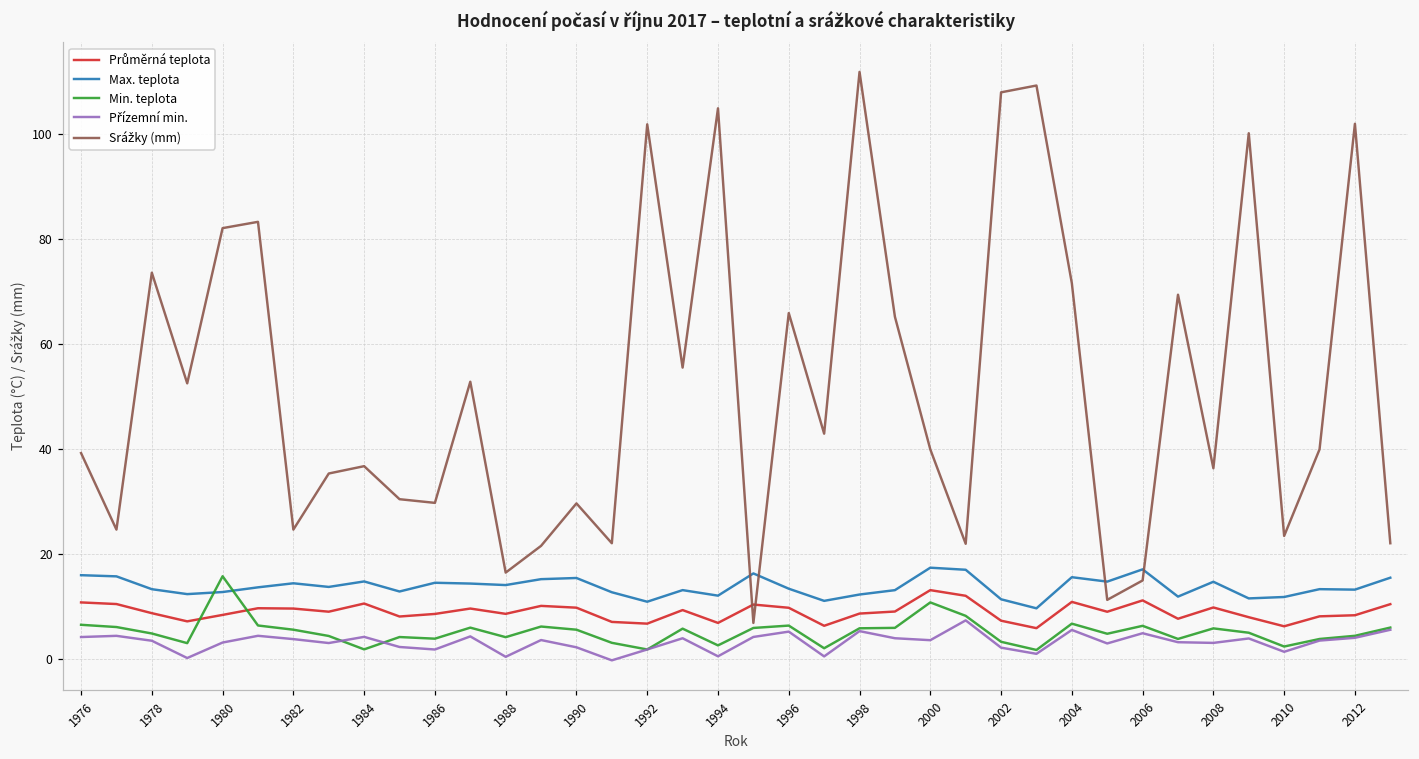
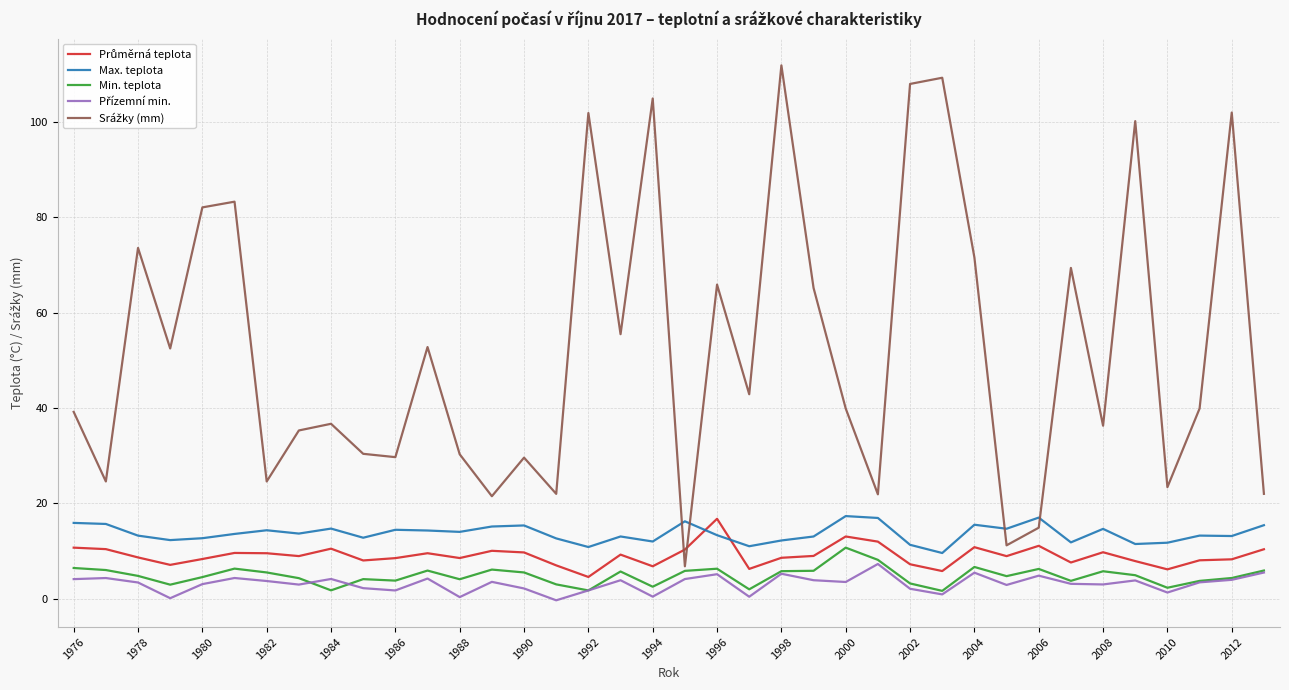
  {
    "Průměrná teplota": {
      "1976": 11,
      "1978": 9,
      "1980": 8,
      "1982": 10,
      "1984": 11,
      "1986": 9,
      "1988": 9,
      "1990": 10,
-     "1992": 7,
+     "1992": 5,
      "1994": 7,
-     "1996": 10,
+     "1996": 17,
      "1998": 9,
      "2000": 13,
      "2002": 7,
      "2004": 11,
      "2006": 11,
      "2008": 10,
      "2010": 6,
      "2012": 8
    },
    "Max. teplota": {
      "1976": 16,
      "1978": 13,
      "1980": 13,
      "1982": 14,
      "1984": 15,
      "1986": 14,
      "1988": 14,
      "1990": 15,
      "1992": 11,
      "1994": 12,
      "1996": 13,
      "1998": 12,
      "2000": 17,
      "2002": 11,
      "2004": 16,
      "2006": 17,
      "2008": 15,
      "2010": 12,
      "2012": 13
    },
    "Min. teplota": {
      "1976": 6,
      "1978": 5,
-     "1980": 16,
+     "1980": 5,
      "1982": 6,
      "1984": 2,
      "1986": 4,
      "1988": 4,
      "1990": 6,
      "1994": 3,
      "1996": 6,
      "2000": 11,
      "2002": 3,
      "2004": 7,
      "2006": 6,
      "2008": 6,
      "2010": 2
    },
    "Přízemní min.": {
      "1976": 4,
      "1978": 3,
      "1980": 3,
      "1982": 4,
      "1984": 4,
      "1986": 2,
      "1988": 0,
      "1990": 2,
      "1994": 0,
      "1996": 5,
      "2000": 4,
      "2002": 2,
      "2004": 5,
      "2006": 5,
      "2008": 3,
      "2010": 1
    },
    "Srážky (mm)": {
      "1976": 39,
      "1978": 74,
      "1980": 82,
      "1982": 25,
      "1984": 37,
      "1986": 30,
-     "1988": 16,
+     "1988": 30,
      "1990": 30,
      "1992": 102,
      "1994": 105,
      "1996": 66,
      "1998": 112,
      "2000": 40,
      "2002": 108,
      "2004": 72,
      "2006": 15,
      "2008": 36,
      "2010": 23,
      "2012": 102
    }
  }
